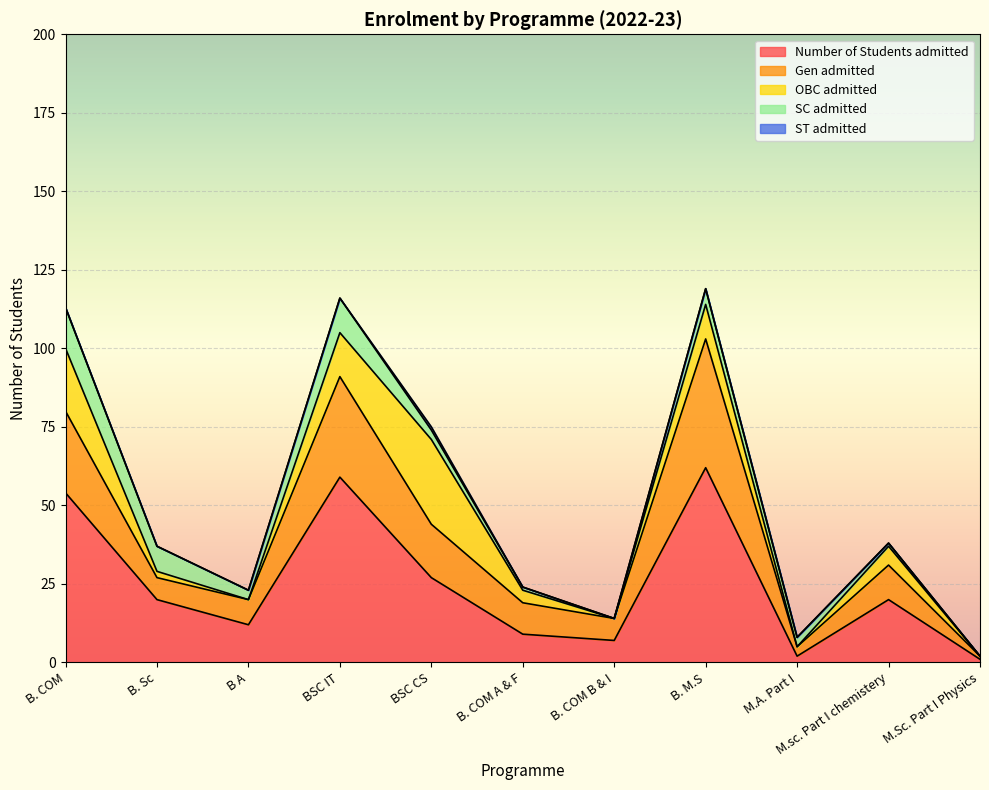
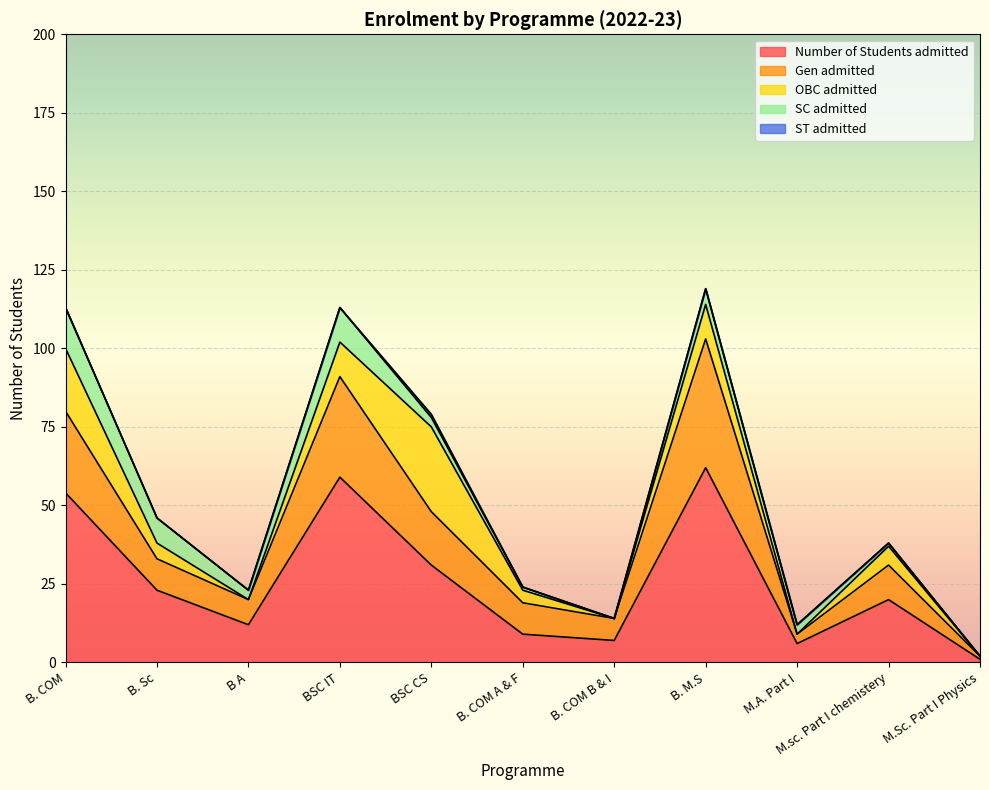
  {
    "Number of Students admitted": {
      "B. COM": 54,
-     "B. Sc": 20,
+     "B. Sc": 23,
      "B A": 12,
      "BSC IT": 59,
-     "BSC CS": 27,
+     "BSC CS": 31,
      "B. COM A & F": 9,
      "B. COM B & I": 7,
      "B. M.S": 62,
-     "M.A. Part I": 2,
+     "M.A. Part I": 6,
      "M.sc. Part I chemistery": 20,
      "M.Sc. Part I Physics": 1
    },
    "Gen admitted": {
      "B. COM": 26,
-     "B. Sc": 7,
+     "B. Sc": 10,
      "BSC IT": 32,
      "BSC CS": 17,
      "B. COM A & F": 10,
      "B. M.S": 41,
      "M.sc. Part I chemistery": 11
    },
    "OBC admitted": {
      "B. COM": 20,
-     "B. Sc": 2,
-     "BSC IT": 14,
+     "B. Sc": 5,
+     "BSC IT": 11,
      "BSC CS": 27,
      "B. COM A & F": 4,
      "B. M.S": 11,
      "M.sc. Part I chemistery": 6
    },
    "SC admitted": {
      "BSC CS": 3
    },
    "ST admitted": {
      "BSC CS": 1
    }
  }
